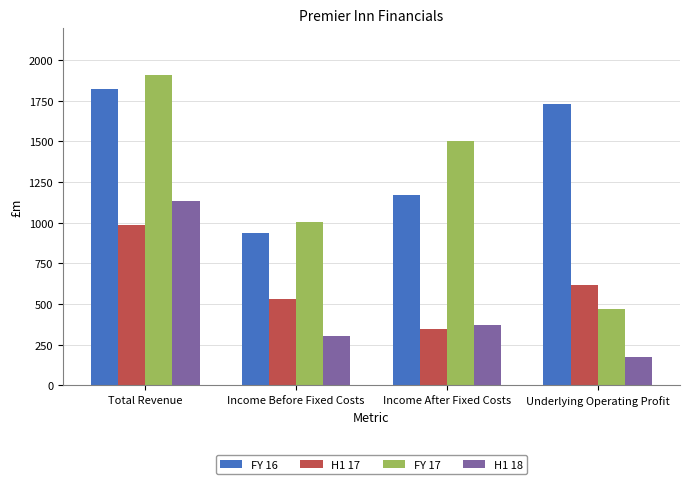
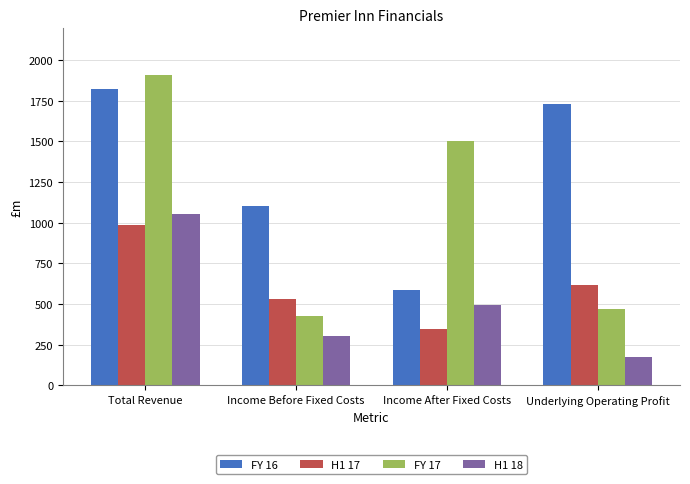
  {
    "FY 16": {
      "Total Revenue": 1820,
-     "Income Before Fixed Costs": 940,
-     "Income After Fixed Costs": 1170,
+     "Income Before Fixed Costs": 1100,
+     "Income After Fixed Costs": 590,
      "Underlying Operating Profit": 1730
    },
    "H1 17": {
      "Total Revenue": 990,
      "Income Before Fixed Costs": 530,
      "Income After Fixed Costs": 350,
      "Underlying Operating Profit": 620
    },
    "FY 17": {
      "Total Revenue": 1910,
-     "Income Before Fixed Costs": 1000,
+     "Income Before Fixed Costs": 430,
      "Income After Fixed Costs": 1500,
      "Underlying Operating Profit": 470
    },
    "H1 18": {
-     "Total Revenue": 1130,
+     "Total Revenue": 1050,
      "Income Before Fixed Costs": 300,
-     "Income After Fixed Costs": 370,
+     "Income After Fixed Costs": 500,
      "Underlying Operating Profit": 170
    }
  }
